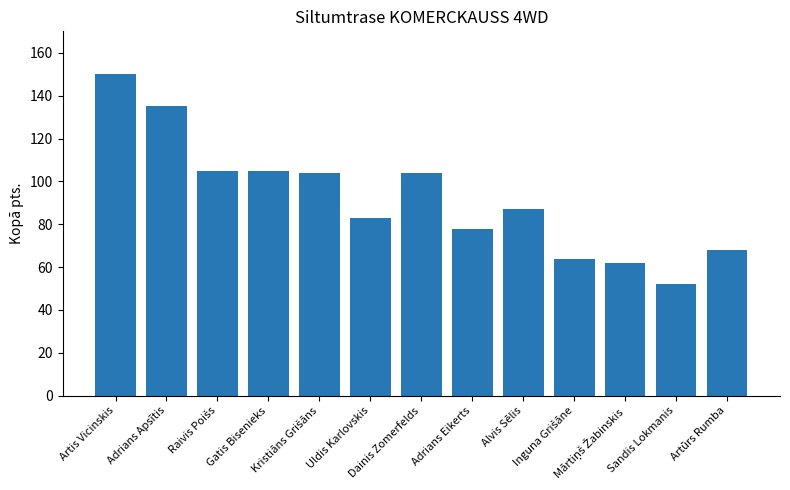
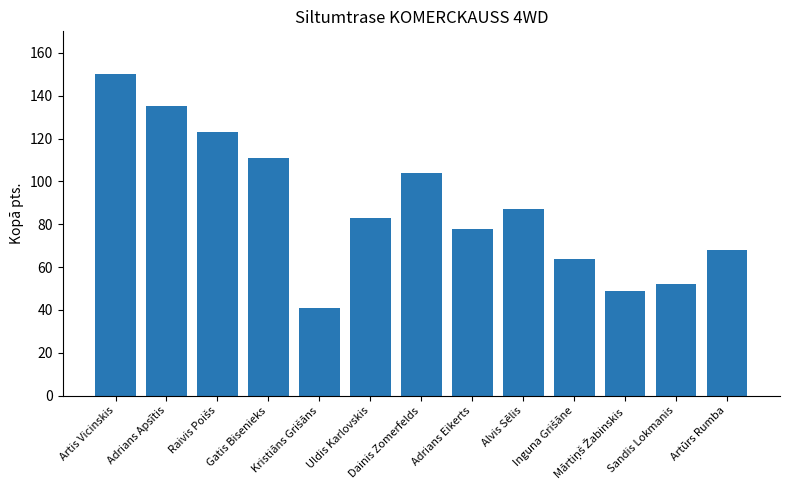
  {
    "Artis Vicinskis": 150,
    "Adrians Apsītis": 135,
-   "Raivis Poišs": 105,
-   "Gatis Bisenieks": 105,
-   "Kristiāns Grišāns": 104,
+   "Raivis Poišs": 123,
+   "Gatis Bisenieks": 111,
+   "Kristiāns Grišāns": 41,
    "Uldis Karlovskis": 83,
    "Dainis Zomerfelds": 104,
    "Adrians Eikerts": 78,
    "Alvis Sēlis": 87,
    "Inguna Grišāne": 64,
-   "Mārtiņš Žabinskis": 62,
+   "Mārtiņš Žabinskis": 49,
    "Sandis Lokmanis": 52,
    "Artūrs Rumba": 68
  }
